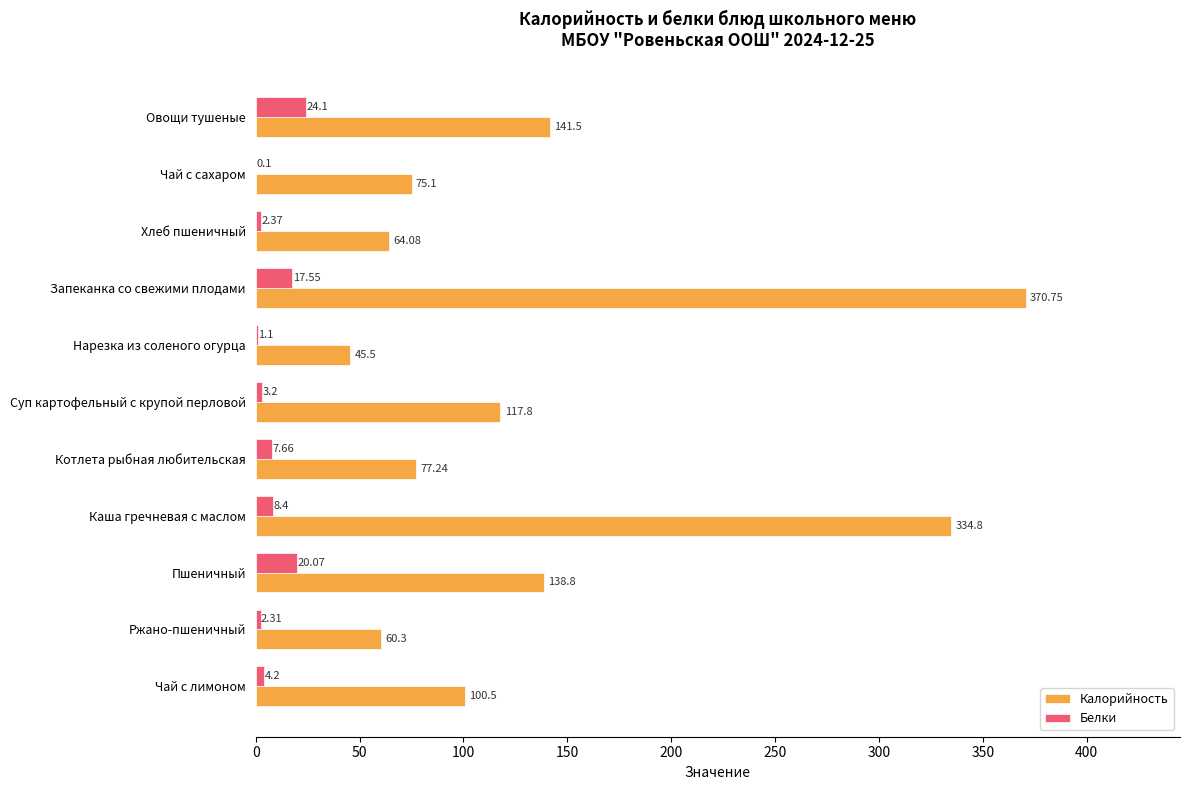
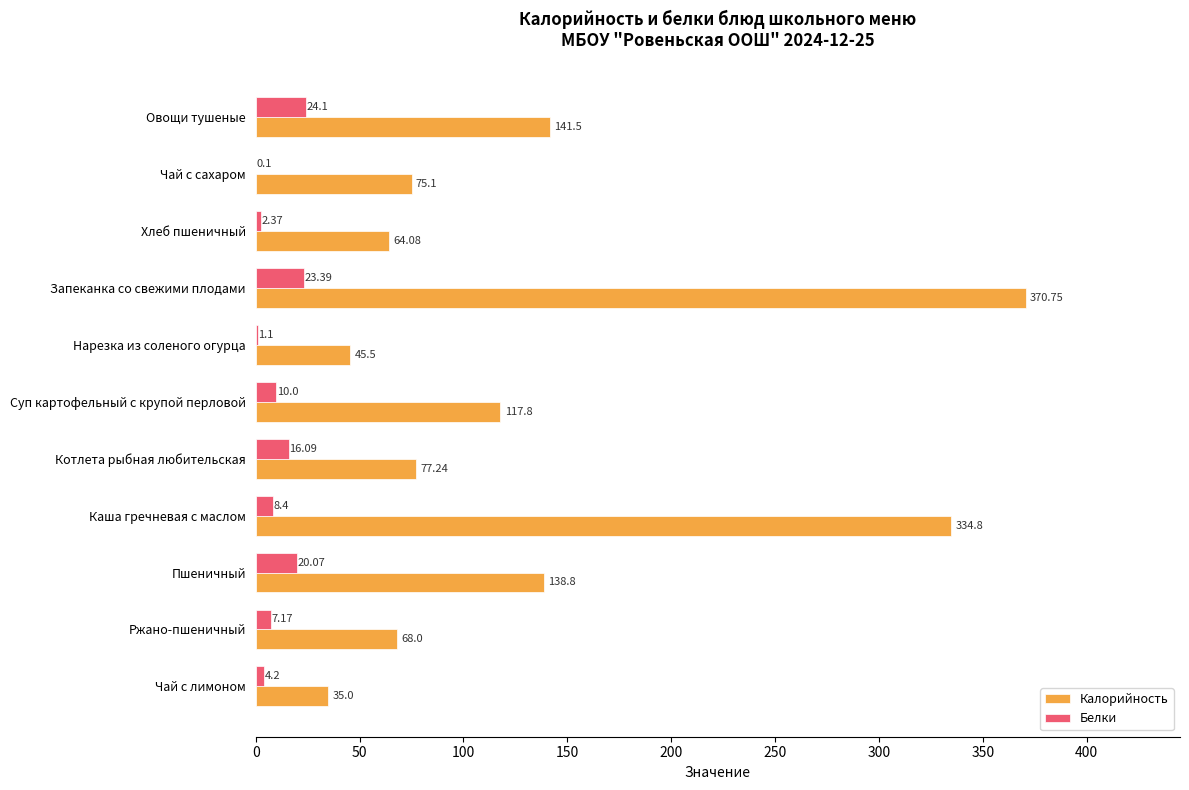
  {
    "Калорийность": {
      "Овощи тушеные": 141.5,
      "Чай с сахаром": 75.1,
      "Хлеб пшеничный": 64.08,
      "Запеканка со свежими плодами": 370.75,
      "Нарезка из соленого огурца": 45.5,
      "Суп картофельный с крупой перловой": 117.8,
      "Котлета рыбная любительская": 77.24,
      "Каша гречневая с маслом": 334.8,
      "Пшеничный": 138.8,
-     "Ржано-пшеничный": 60.3,
-     "Чай с лимоном": 100.5
+     "Ржано-пшеничный": 68.0,
+     "Чай с лимоном": 35.0
    },
    "Белки": {
      "Овощи тушеные": 24.1,
      "Чай с сахаром": 0.1,
      "Хлеб пшеничный": 2.37,
-     "Запеканка со свежими плодами": 17.55,
+     "Запеканка со свежими плодами": 23.39,
      "Нарезка из соленого огурца": 1.1,
-     "Суп картофельный с крупой перловой": 3.2,
-     "Котлета рыбная любительская": 7.66,
+     "Суп картофельный с крупой перловой": 10.0,
+     "Котлета рыбная любительская": 16.09,
      "Каша гречневая с маслом": 8.4,
      "Пшеничный": 20.07,
-     "Ржано-пшеничный": 2.31,
+     "Ржано-пшеничный": 7.17,
      "Чай с лимоном": 4.2
    }
  }
